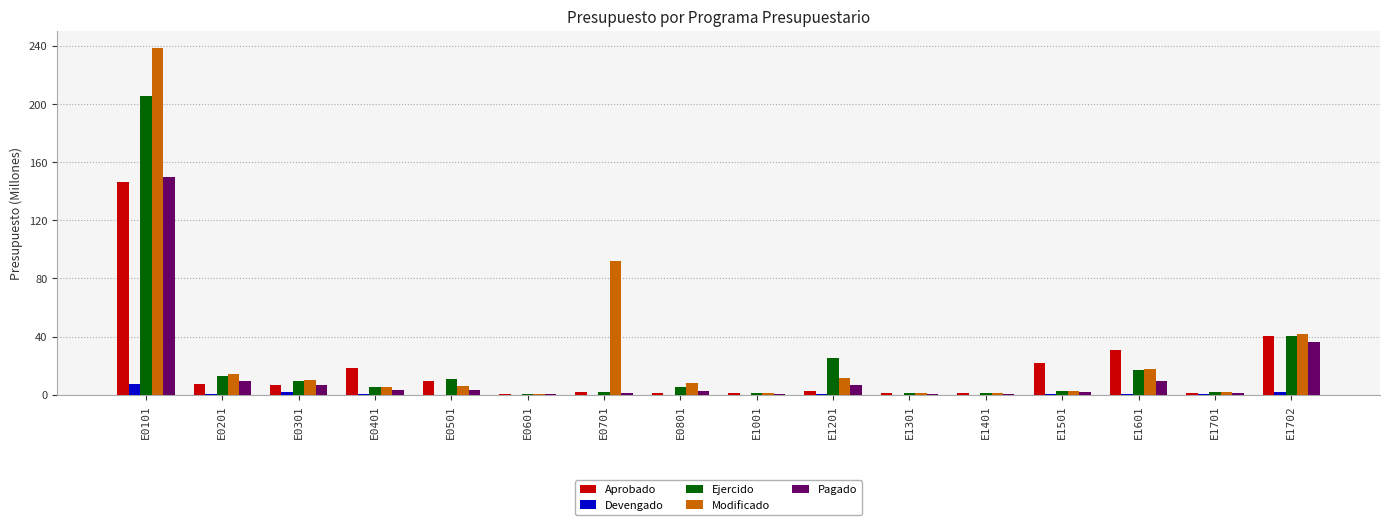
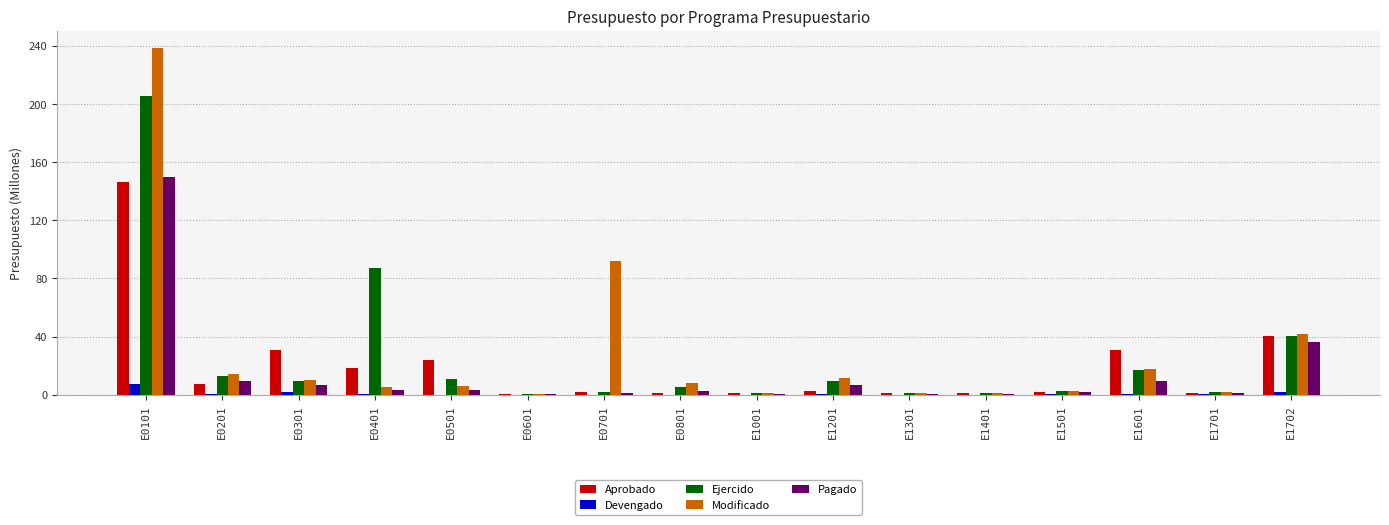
  {
    "Aprobado": {
      "E0101": 146,
      "E0201": 7,
-     "E0301": 7,
+     "E0301": 31,
      "E0401": 19,
-     "E0501": 9,
+     "E0501": 24,
      "E0701": 2,
      "E1201": 3,
-     "E1501": 22,
+     "E1501": 2,
      "E1601": 31,
      "E1702": 40
    },
    "Devengado": {
      "E0101": 7,
      "E0301": 2,
      "E1702": 2
    },
    "Ejercido": {
      "E0101": 206,
      "E0201": 13,
      "E0301": 9,
-     "E0401": 5,
+     "E0401": 87,
      "E0501": 11,
      "E0701": 2,
      "E0801": 5,
-     "E1201": 25,
+     "E1201": 9,
      "E1501": 3,
      "E1601": 17,
      "E1701": 2,
      "E1702": 40
    },
    "Modificado": {
      "E0101": 238,
      "E0201": 14,
      "E0301": 10,
      "E0401": 5,
      "E0501": 6,
      "E0701": 92,
      "E0801": 8,
      "E1201": 12,
      "E1501": 3,
      "E1601": 18,
      "E1701": 2,
      "E1702": 42
    },
    "Pagado": {
      "E0101": 150,
      "E0201": 10,
      "E0301": 6,
      "E0401": 3,
      "E0501": 3,
      "E0801": 3,
      "E1201": 7,
      "E1501": 2,
      "E1601": 9,
      "E1702": 36
    }
  }
